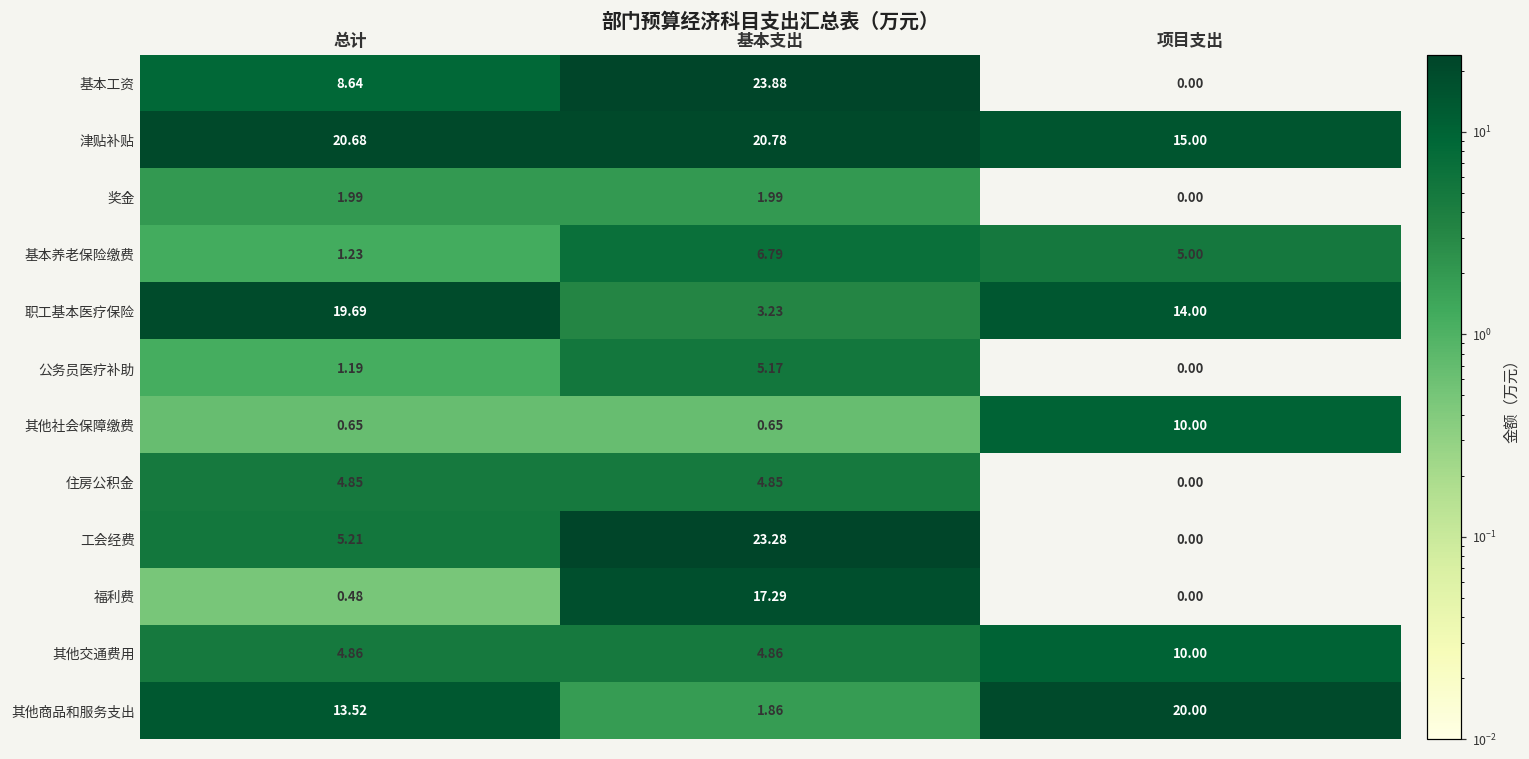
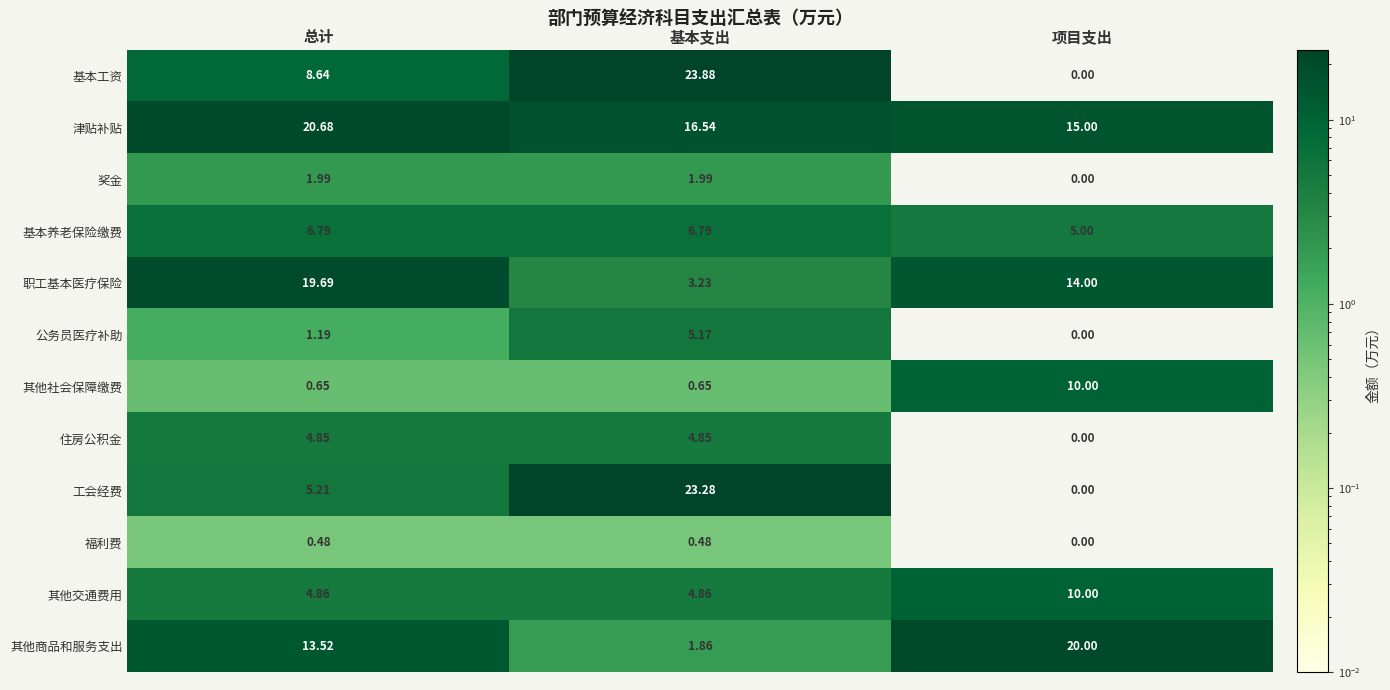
  {
    "基本工资": {
      "总计": 8.64,
      "基本支出": 23.88,
      "项目支出": 0.00
    },
    "津贴补贴": {
      "总计": 20.68,
-     "基本支出": 20.78,
+     "基本支出": 16.54,
      "项目支出": 15.00
    },
    "奖金": {
      "总计": 1.99,
      "基本支出": 1.99,
      "项目支出": 0.00
    },
    "基本养老保险缴费": {
-     "总计": 1.23,
+     "总计": 6.79,
      "基本支出": 6.79,
      "项目支出": 5.00
    },
    "职工基本医疗保险": {
      "总计": 19.69,
      "基本支出": 3.23,
      "项目支出": 14.00
    },
    "公务员医疗补助": {
      "总计": 1.19,
      "基本支出": 5.17,
      "项目支出": 0.00
    },
    "其他社会保障缴费": {
      "总计": 0.65,
      "基本支出": 0.65,
      "项目支出": 10.00
    },
    "住房公积金": {
      "总计": 4.85,
      "基本支出": 4.85,
      "项目支出": 0.00
    },
    "工会经费": {
      "总计": 5.21,
      "基本支出": 23.28,
      "项目支出": 0.00
    },
    "福利费": {
      "总计": 0.48,
-     "基本支出": 17.29,
+     "基本支出": 0.48,
      "项目支出": 0.00
    },
    "其他交通费用": {
      "总计": 4.86,
      "基本支出": 4.86,
      "项目支出": 10.00
    },
    "其他商品和服务支出": {
      "总计": 13.52,
      "基本支出": 1.86,
      "项目支出": 20.00
    }
  }
